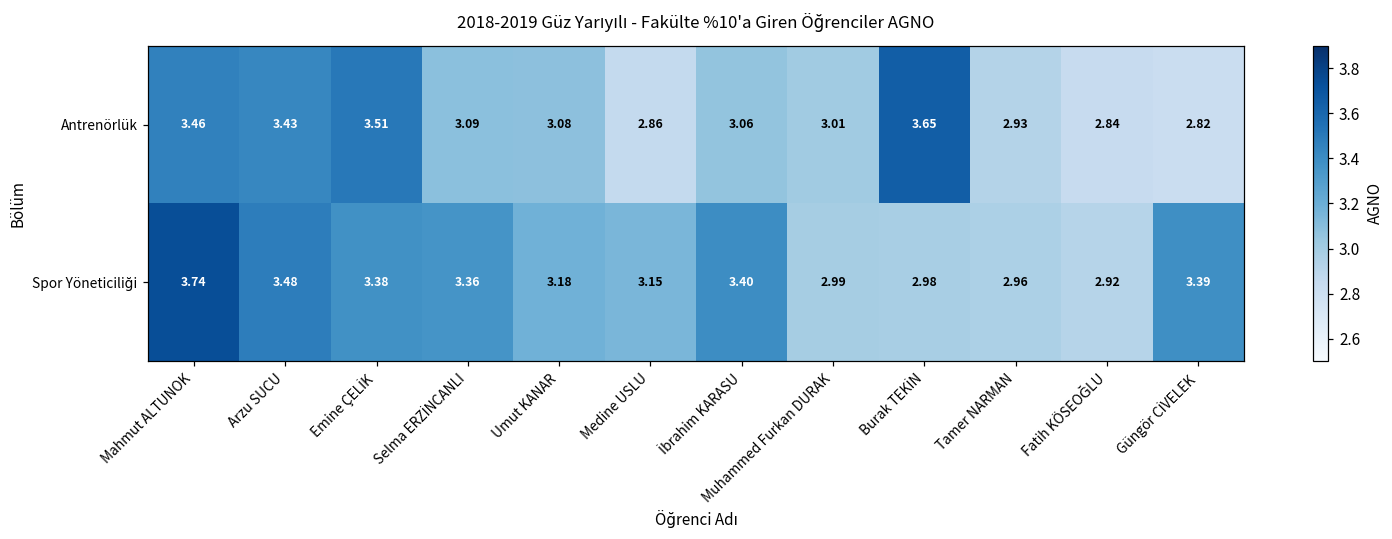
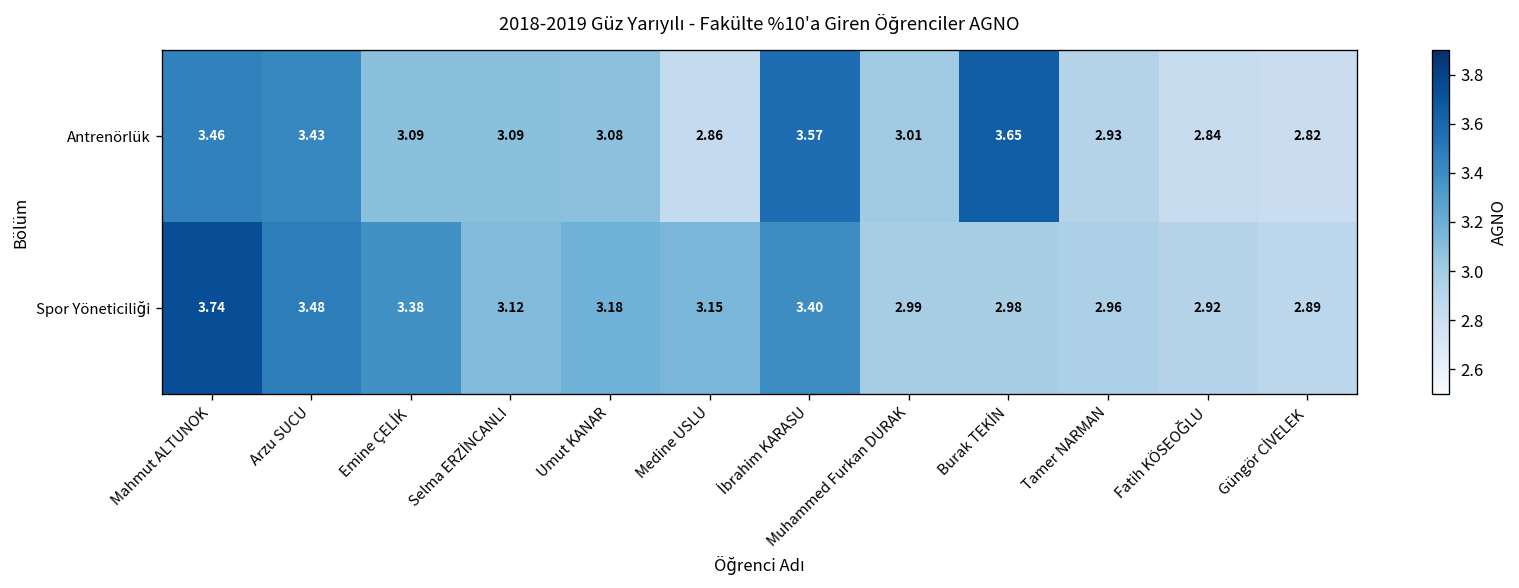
  {
    "Antrenörlük": {
      "Mahmut ALTUNOK": 3.46,
      "Arzu SUCU": 3.43,
-     "Emine ÇELİK": 3.51,
+     "Emine ÇELİK": 3.09,
      "Selma ERZİNCANLI": 3.09,
      "Umut KANAR": 3.08,
      "Medine USLU": 2.86,
-     "İbrahim KARASU": 3.06,
+     "İbrahim KARASU": 3.57,
      "Muhammed Furkan DURAK": 3.01,
      "Burak TEKİN": 3.65,
      "Tamer NARMAN": 2.93,
      "Fatih KÖSEOĞLU": 2.84,
      "Güngör CİVELEK": 2.82
    },
    "Spor Yöneticiliği": {
      "Mahmut ALTUNOK": 3.74,
      "Arzu SUCU": 3.48,
      "Emine ÇELİK": 3.38,
-     "Selma ERZİNCANLI": 3.36,
+     "Selma ERZİNCANLI": 3.12,
      "Umut KANAR": 3.18,
      "Medine USLU": 3.15,
      "İbrahim KARASU": 3.40,
      "Muhammed Furkan DURAK": 2.99,
      "Burak TEKİN": 2.98,
      "Tamer NARMAN": 2.96,
      "Fatih KÖSEOĞLU": 2.92,
-     "Güngör CİVELEK": 3.39
+     "Güngör CİVELEK": 2.89
    }
  }
